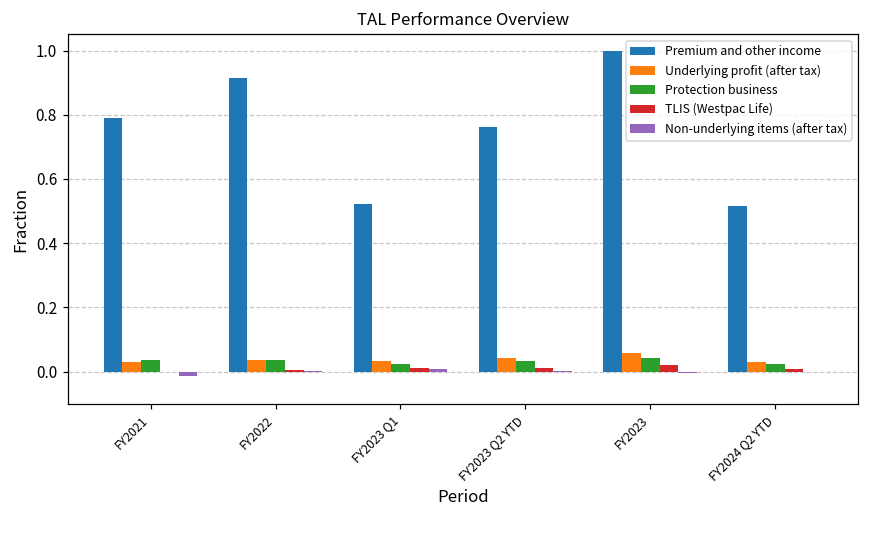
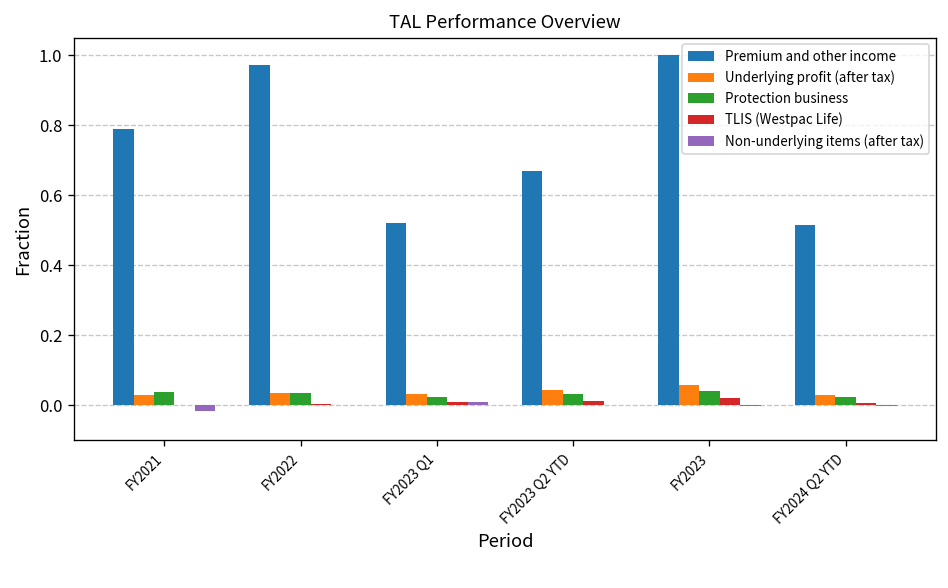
  {
    "Premium and other income": {
      "FY2021": 0.79,
-     "FY2022": 0.91,
+     "FY2022": 0.97,
      "FY2023 Q1": 0.52,
-     "FY2023 Q2 YTD": 0.76,
+     "FY2023 Q2 YTD": 0.67,
      "FY2023": 1.00,
      "FY2024 Q2 YTD": 0.52
    },
    "Underlying profit (after tax)": {
      "FY2021": 0.03,
      "FY2022": 0.04,
      "FY2023 Q1": 0.03,
      "FY2023 Q2 YTD": 0.04,
      "FY2023": 0.06,
      "FY2024 Q2 YTD": 0.03
    },
    "Protection business": {
      "FY2021": 0.04,
      "FY2022": 0.04,
      "FY2023 Q1": 0.02,
      "FY2023 Q2 YTD": 0.03,
      "FY2023": 0.04,
      "FY2024 Q2 YTD": 0.02
    },
    "TLIS (Westpac Life)": {
      "FY2021": 0.00,
      "FY2023 Q1": 0.01,
      "FY2023 Q2 YTD": 0.01,
      "FY2023": 0.02
    },
    "Non-underlying items (after tax)": {
      "FY2021": -0.01,
      "FY2023 Q1": 0.01
    }
  }
